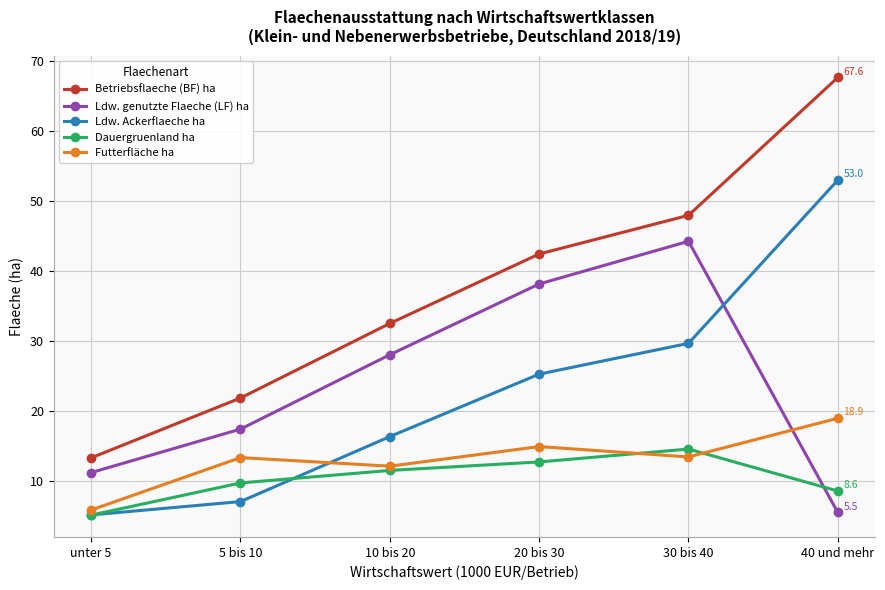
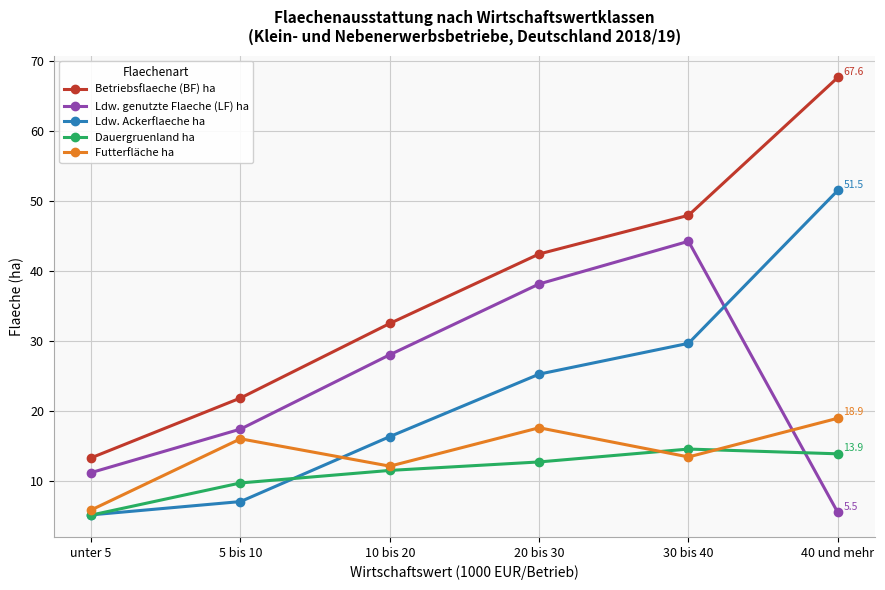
  {
    "Betriebsflaeche (BF) ha": {
      "40 und mehr": 67.6
    },
    "Ldw. genutzte Flaeche (LF) ha": {
      "40 und mehr": 5.5
    },
    "Ldw. Ackerflaeche ha": {
-     "40 und mehr": 53.0
+     "40 und mehr": 51.5
    },
    "Dauergruenland ha": {
-     "40 und mehr": 8.6
+     "40 und mehr": 13.9
    },
    "Futterfläche ha": {
      "unter 5": 6,
-     "5 bis 10": 13,
+     "5 bis 10": 16,
      "10 bis 20": 12,
-     "20 bis 30": 15,
+     "20 bis 30": 18,
      "30 bis 40": 13
    }
  }
